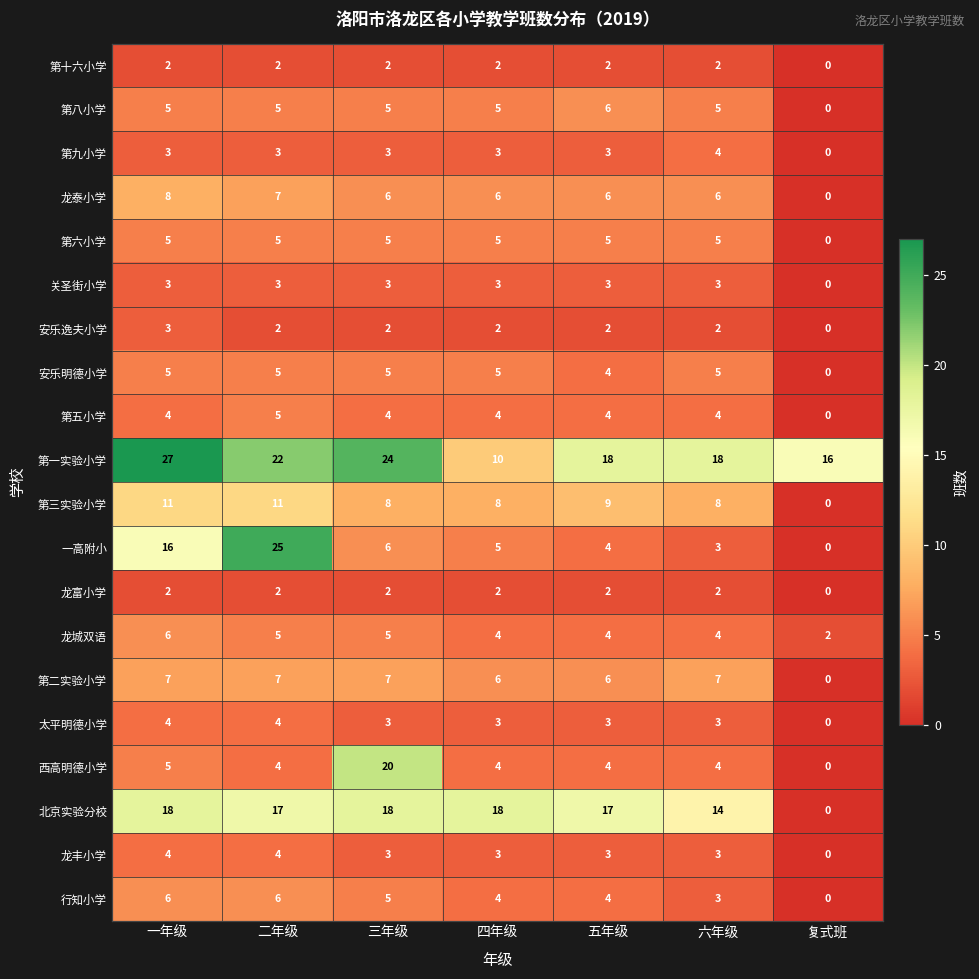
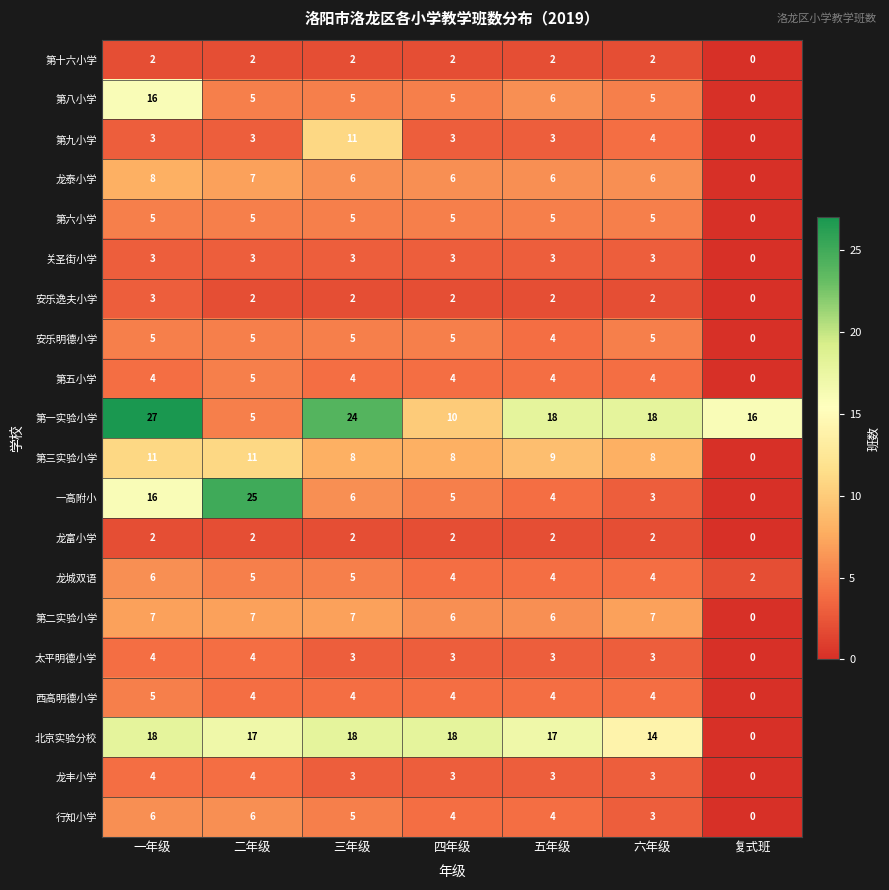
  {
    "第十六小学": {
      "一年级": 2,
      "二年级": 2,
      "三年级": 2,
      "四年级": 2,
      "五年级": 2,
      "六年级": 2,
      "复式班": 0
    },
    "第八小学": {
-     "一年级": 5,
+     "一年级": 16,
      "二年级": 5,
      "三年级": 5,
      "四年级": 5,
      "五年级": 6,
      "六年级": 5,
      "复式班": 0
    },
    "第九小学": {
      "一年级": 3,
      "二年级": 3,
-     "三年级": 3,
+     "三年级": 11,
      "四年级": 3,
      "五年级": 3,
      "六年级": 4,
      "复式班": 0
    },
    "龙泰小学": {
      "一年级": 8,
      "二年级": 7,
      "三年级": 6,
      "四年级": 6,
      "五年级": 6,
      "六年级": 6,
      "复式班": 0
    },
    "第六小学": {
      "一年级": 5,
      "二年级": 5,
      "三年级": 5,
      "四年级": 5,
      "五年级": 5,
      "六年级": 5,
      "复式班": 0
    },
    "关圣街小学": {
      "一年级": 3,
      "二年级": 3,
      "三年级": 3,
      "四年级": 3,
      "五年级": 3,
      "六年级": 3,
      "复式班": 0
    },
    "安乐逸夫小学": {
      "一年级": 3,
      "二年级": 2,
      "三年级": 2,
      "四年级": 2,
      "五年级": 2,
      "六年级": 2,
      "复式班": 0
    },
    "安乐明德小学": {
      "一年级": 5,
      "二年级": 5,
      "三年级": 5,
      "四年级": 5,
      "五年级": 4,
      "六年级": 5,
      "复式班": 0
    },
    "第五小学": {
      "一年级": 4,
      "二年级": 5,
      "三年级": 4,
      "四年级": 4,
      "五年级": 4,
      "六年级": 4,
      "复式班": 0
    },
    "第一实验小学": {
      "一年级": 27,
-     "二年级": 22,
+     "二年级": 5,
      "三年级": 24,
      "四年级": 10,
      "五年级": 18,
      "六年级": 18,
      "复式班": 16
    },
    "第三实验小学": {
      "一年级": 11,
      "二年级": 11,
      "三年级": 8,
      "四年级": 8,
      "五年级": 9,
      "六年级": 8,
      "复式班": 0
    },
    "一高附小": {
      "一年级": 16,
      "二年级": 25,
      "三年级": 6,
      "四年级": 5,
      "五年级": 4,
      "六年级": 3,
      "复式班": 0
    },
    "龙富小学": {
      "一年级": 2,
      "二年级": 2,
      "三年级": 2,
      "四年级": 2,
      "五年级": 2,
      "六年级": 2,
      "复式班": 0
    },
    "龙城双语": {
      "一年级": 6,
      "二年级": 5,
      "三年级": 5,
      "四年级": 4,
      "五年级": 4,
      "六年级": 4,
      "复式班": 2
    },
    "第二实验小学": {
      "一年级": 7,
      "二年级": 7,
      "三年级": 7,
      "四年级": 6,
      "五年级": 6,
      "六年级": 7,
      "复式班": 0
    },
    "太平明德小学": {
      "一年级": 4,
      "二年级": 4,
      "三年级": 3,
      "四年级": 3,
      "五年级": 3,
      "六年级": 3,
      "复式班": 0
    },
    "西高明德小学": {
      "一年级": 5,
      "二年级": 4,
-     "三年级": 20,
+     "三年级": 4,
      "四年级": 4,
      "五年级": 4,
      "六年级": 4,
      "复式班": 0
    },
    "北京实验分校": {
      "一年级": 18,
      "二年级": 17,
      "三年级": 18,
      "四年级": 18,
      "五年级": 17,
      "六年级": 14,
      "复式班": 0
    },
    "龙丰小学": {
      "一年级": 4,
      "二年级": 4,
      "三年级": 3,
      "四年级": 3,
      "五年级": 3,
      "六年级": 3,
      "复式班": 0
    },
    "行知小学": {
      "一年级": 6,
      "二年级": 6,
      "三年级": 5,
      "四年级": 4,
      "五年级": 4,
      "六年级": 3,
      "复式班": 0
    }
  }
